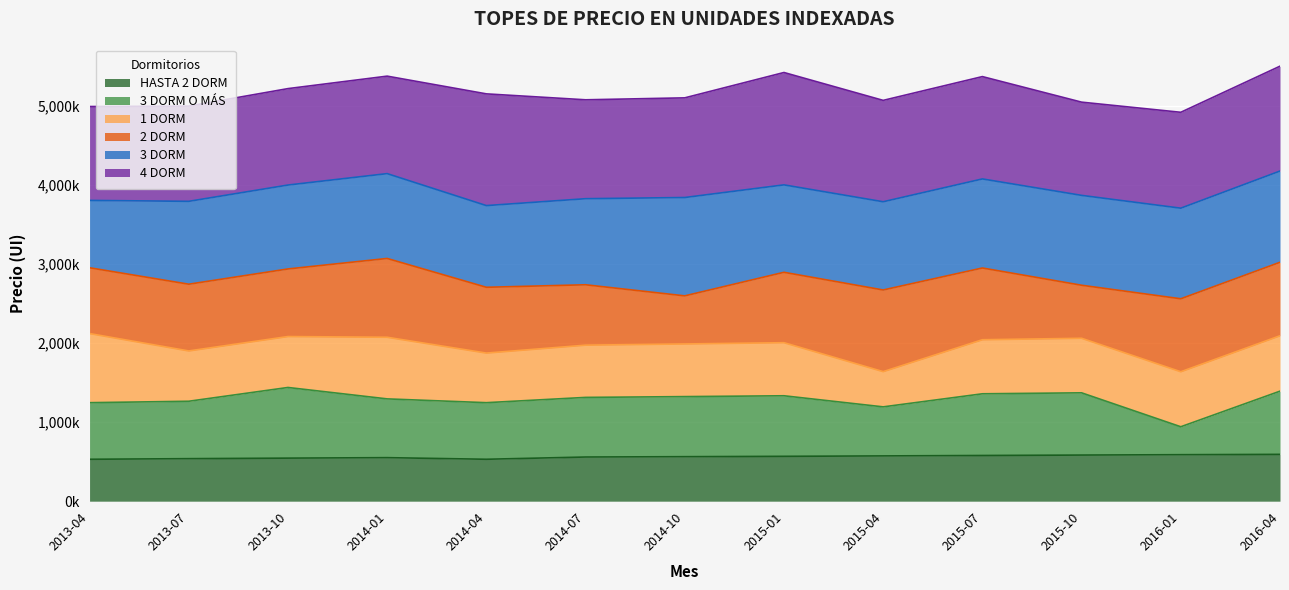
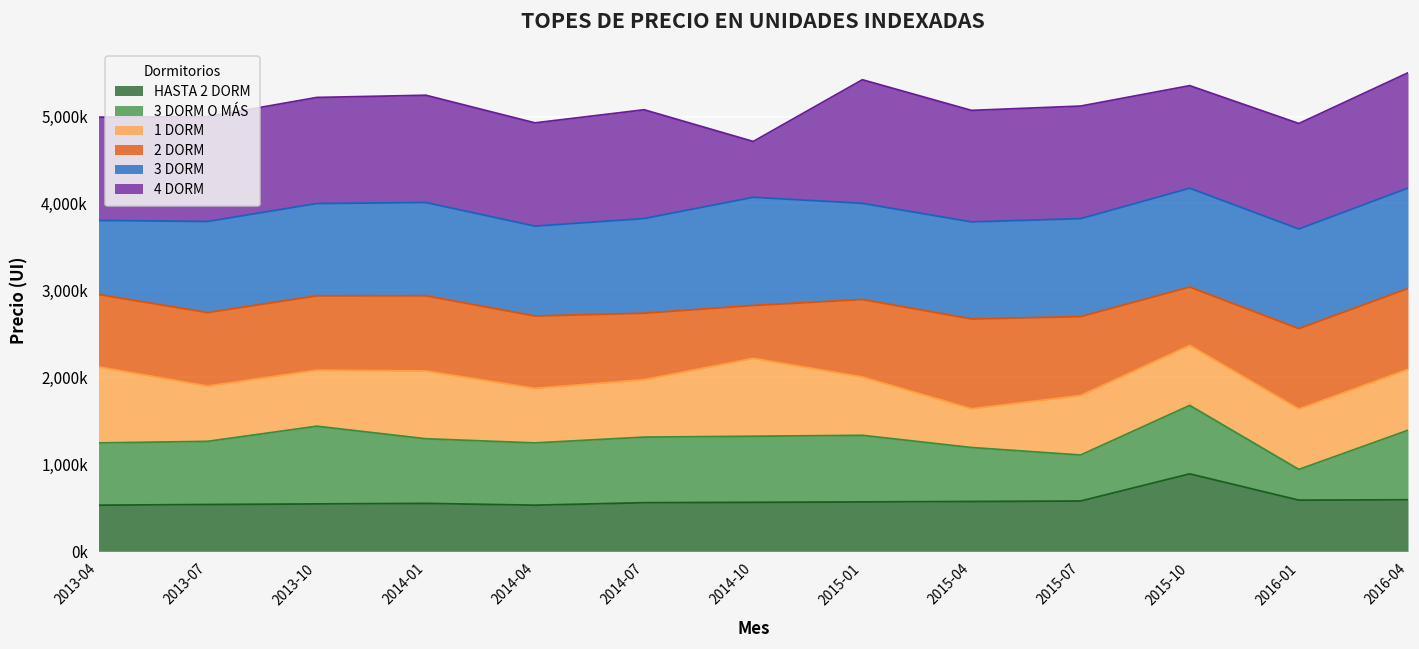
  {
    "HASTA 2 DORM": {
      "2013-04": "500,000",
      "2013-07": "500,000",
      "2013-10": "500,000",
      "2014-01": "600,000",
      "2014-04": "500,000",
      "2014-07": "600,000",
      "2014-10": "600,000",
      "2015-01": "600,000",
      "2015-04": "600,000",
      "2015-07": "600,000",
-     "2015-10": "600,000",
+     "2015-10": "900,000",
      "2016-01": "600,000",
      "2016-04": "600,000"
    },
    "3 DORM O MÁS": {
      "2013-04": "700,000",
      "2013-07": "700,000",
      "2013-10": "900,000",
      "2014-01": "700,000",
      "2014-04": "700,000",
      "2014-07": "800,000",
      "2014-10": "800,000",
      "2015-01": "800,000",
      "2015-04": "600,000",
-     "2015-07": "800,000",
+     "2015-07": "500,000",
      "2015-10": "800,000",
      "2016-01": "400,000",
      "2016-04": "800,000"
    },
    "1 DORM": {
      "2013-04": "900,000",
      "2013-07": "600,000",
      "2013-10": "600,000",
      "2014-01": "800,000",
      "2014-04": "600,000",
      "2014-07": "700,000",
-     "2014-10": "700,000",
+     "2014-10": "900,000",
      "2015-01": "700,000",
      "2015-04": "400,000",
      "2015-07": "700,000",
      "2015-10": "700,000",
      "2016-01": "700,000",
      "2016-04": "700,000"
    },
    "2 DORM": {
      "2013-04": "800,000",
      "2013-07": "800,000",
      "2013-10": "900,000",
-     "2014-01": "1,000,000",
+     "2014-01": "900,000",
      "2014-04": "800,000",
      "2014-07": "800,000",
      "2014-10": "600,000",
      "2015-01": "900,000",
      "2015-04": "1,000,000",
      "2015-07": "900,000",
      "2015-10": "700,000",
      "2016-01": "900,000",
      "2016-04": "900,000"
    },
    "3 DORM": {
      "2013-04": "900,000",
      "2013-07": "1,000,000",
      "2013-10": "1,100,000",
      "2014-01": "1,100,000",
      "2014-04": "1,000,000",
      "2014-07": "1,100,000",
      "2014-10": "1,200,000",
      "2015-01": "1,100,000",
      "2015-04": "1,100,000",
      "2015-07": "1,100,000",
      "2015-10": "1,100,000",
      "2016-01": "1,100,000",
      "2016-04": "1,200,000"
    },
    "4 DORM": {
      "2013-04": "1,200,000",
      "2013-10": "1,200,000",
      "2014-01": "1,200,000",
-     "2014-04": "1,400,000",
+     "2014-04": "1,200,000",
      "2014-07": "1,300,000",
-     "2014-10": "1,300,000",
+     "2014-10": "600,000",
      "2015-01": "1,400,000",
      "2015-04": "1,300,000",
      "2015-07": "1,300,000",
      "2015-10": "1,200,000",
      "2016-01": "1,200,000",
      "2016-04": "1,300,000"
    }
  }
